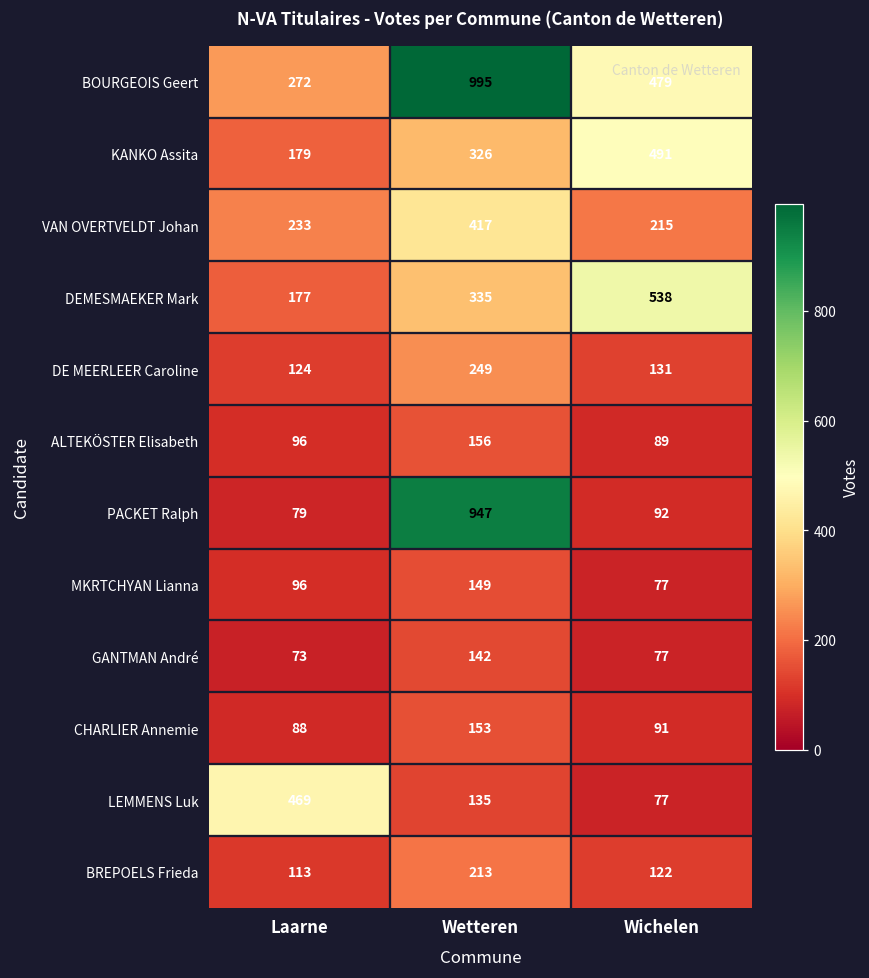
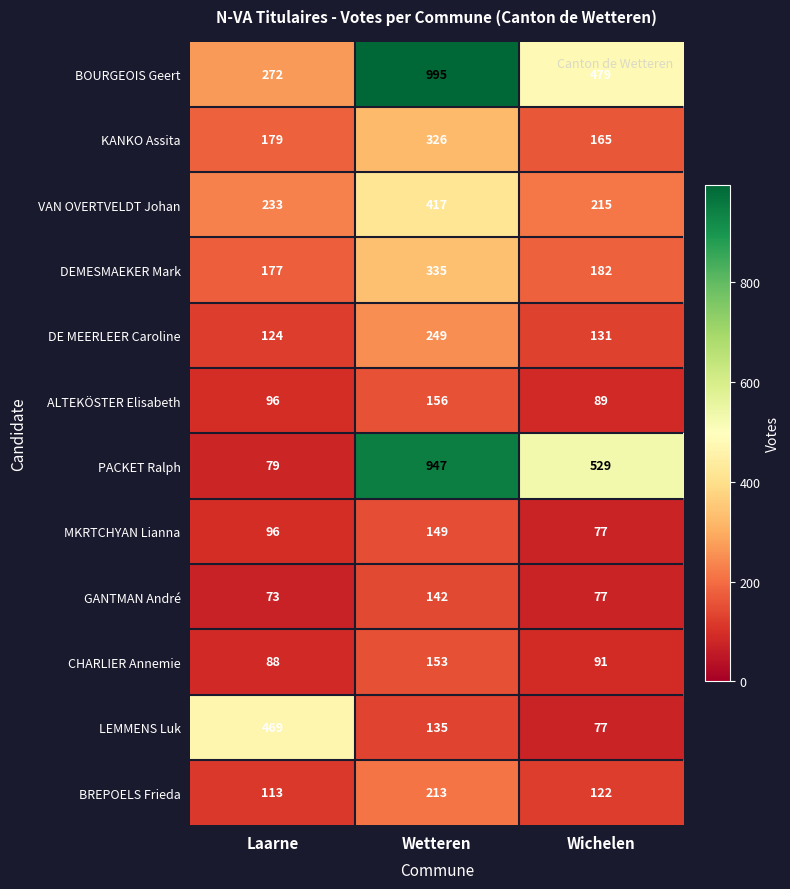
  {
    "BOURGEOIS Geert": {
      "Laarne": 272,
      "Wetteren": 995
    },
    "KANKO Assita": {
      "Laarne": 179,
      "Wetteren": 326,
-     "Wichelen": 491
+     "Wichelen": 165
    },
    "VAN OVERTVELDT Johan": {
      "Laarne": 233,
      "Wetteren": 417,
      "Wichelen": 215
    },
    "DEMESMAEKER Mark": {
      "Laarne": 177,
      "Wetteren": 335,
-     "Wichelen": 538
+     "Wichelen": 182
    },
    "DE MEERLEER Caroline": {
      "Laarne": 124,
      "Wetteren": 249,
      "Wichelen": 131
    },
    "ALTEKÖSTER Elisabeth": {
      "Laarne": 96,
      "Wetteren": 156,
      "Wichelen": 89
    },
    "PACKET Ralph": {
      "Laarne": 79,
      "Wetteren": 947,
-     "Wichelen": 92
+     "Wichelen": 529
    },
    "MKRTCHYAN Lianna": {
      "Laarne": 96,
      "Wetteren": 149,
      "Wichelen": 77
    },
    "GANTMAN André": {
      "Laarne": 73,
      "Wetteren": 142,
      "Wichelen": 77
    },
    "CHARLIER Annemie": {
      "Laarne": 88,
      "Wetteren": 153,
      "Wichelen": 91
    },
    "LEMMENS Luk": {
      "Laarne": 469,
      "Wetteren": 135,
      "Wichelen": 77
    },
    "BREPOELS Frieda": {
      "Laarne": 113,
      "Wetteren": 213,
      "Wichelen": 122
    }
  }
